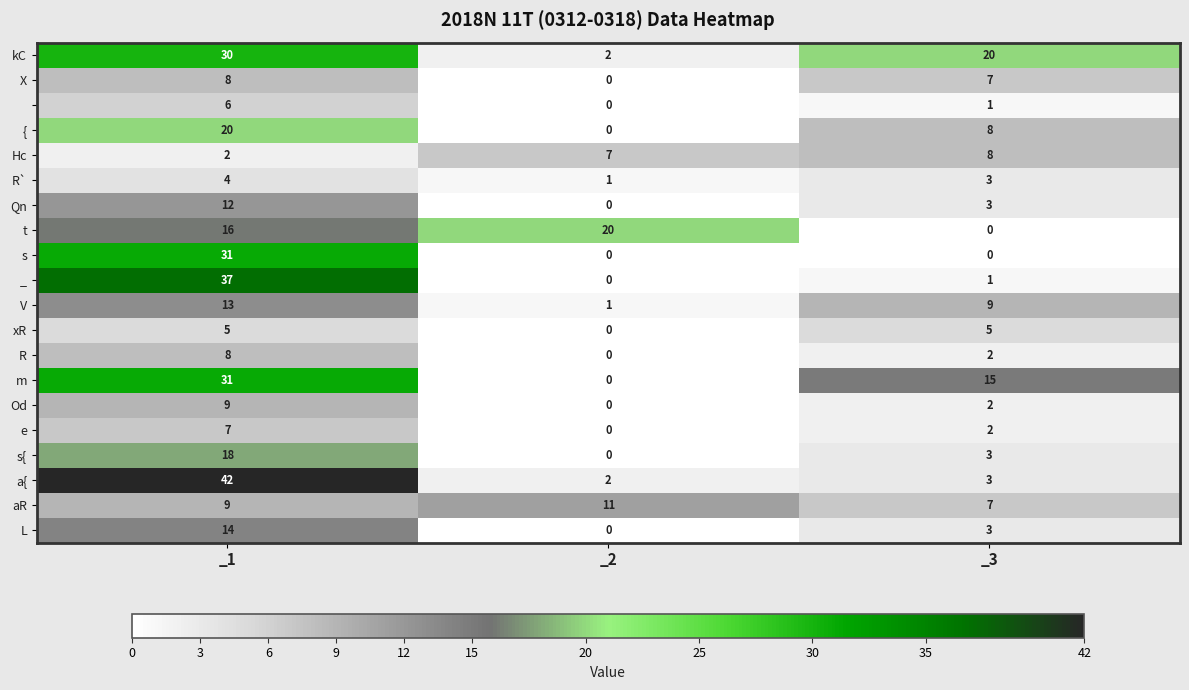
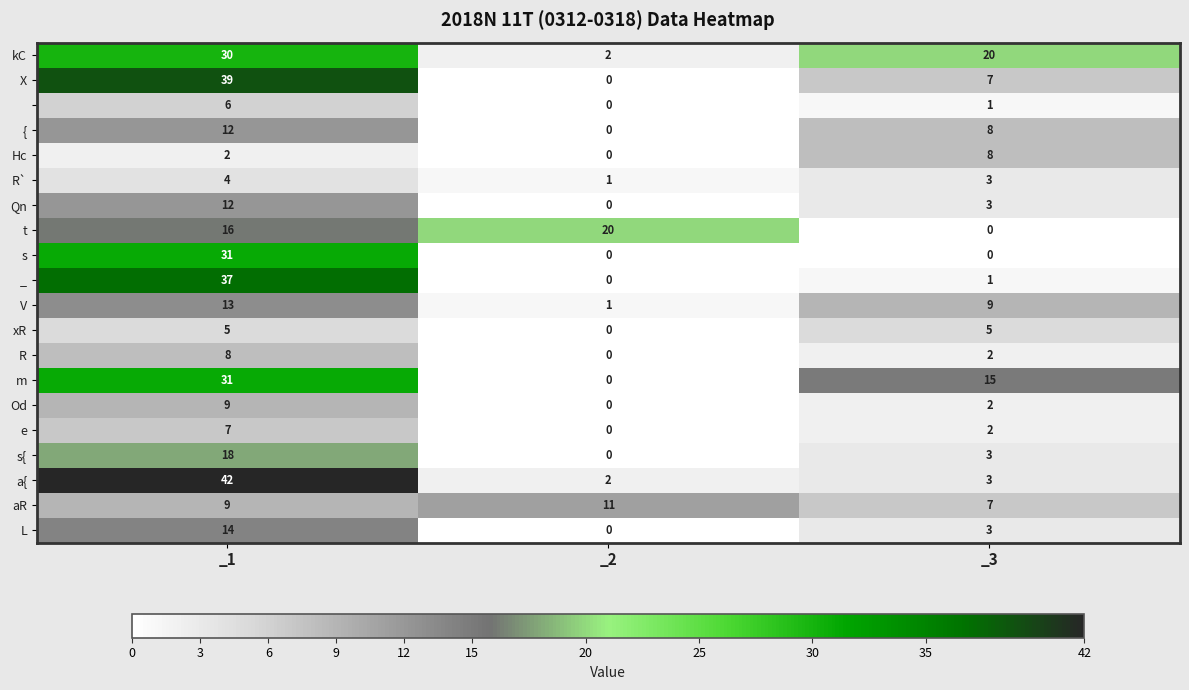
  {
    "kC": {
      "_1": 30,
      "_2": 2,
      "_3": 20
    },
    "X": {
-     "_1": 8,
+     "_1": 39,
      "_2": 0,
      "_3": 7
    },
    "{": {
-     "_1": 20,
+     "_1": 12,
      "_2": 0,
      "_3": 8
    },
    "Hc": {
      "_1": 2,
-     "_2": 7,
+     "_2": 0,
      "_3": 8
    },
    "R`": {
      "_1": 4,
      "_2": 1,
      "_3": 3
    },
    "Qn": {
      "_1": 12,
      "_2": 0,
      "_3": 3
    },
    "t": {
      "_1": 16,
      "_2": 20,
      "_3": 0
    },
    "s": {
      "_1": 31,
      "_2": 0,
      "_3": 0
    },
    "_": {
      "_1": 37,
      "_2": 0,
      "_3": 1
    },
    "V": {
      "_1": 13,
      "_2": 1,
      "_3": 9
    },
    "xR": {
      "_1": 5,
      "_2": 0,
      "_3": 5
    },
    "R": {
      "_1": 8,
      "_2": 0,
      "_3": 2
    },
    "m": {
      "_1": 31,
      "_2": 0,
      "_3": 15
    },
    "Od": {
      "_1": 9,
      "_2": 0,
      "_3": 2
    },
    "e": {
      "_1": 7,
      "_2": 0,
      "_3": 2
    },
    "s{": {
      "_1": 18,
      "_2": 0,
      "_3": 3
    },
    "a{": {
      "_1": 42,
      "_2": 2,
      "_3": 3
    },
    "aR": {
      "_1": 9,
      "_2": 11,
      "_3": 7
    },
    "L": {
      "_1": 14,
      "_2": 0,
      "_3": 3
    }
  }
